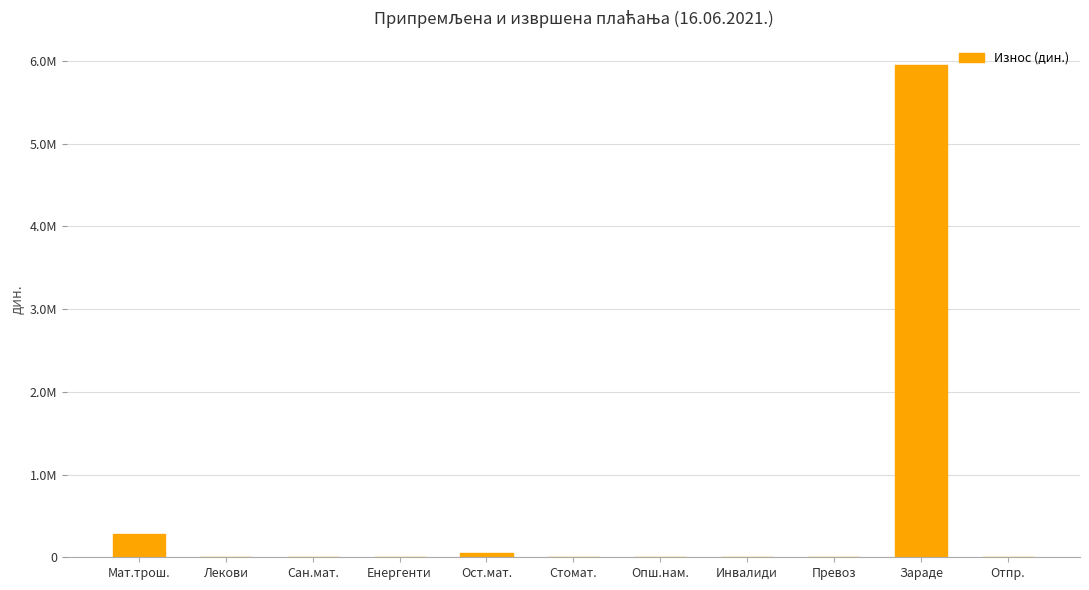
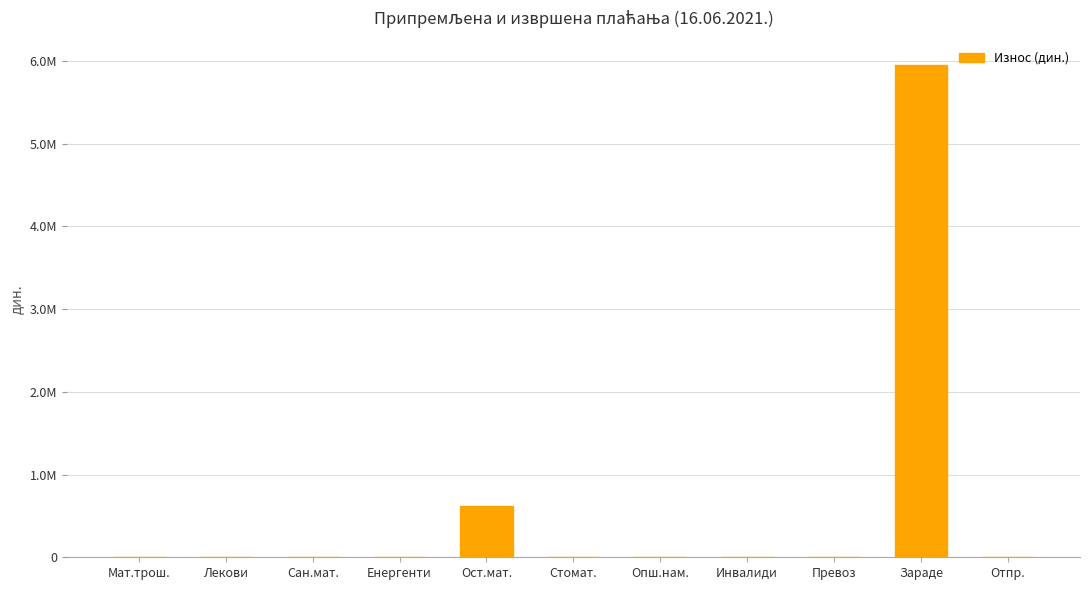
  {
-   "Мат.трош.": 300000,
+   "Мат.трош.": 0,
    "Лекови": 0,
    "Сан.мат.": 0,
    "Енергенти": 0,
-   "Ост.мат.": 100000,
+   "Ост.мат.": 600000,
    "Стомат.": 0,
    "Опш.нам.": 0,
    "Инвалиди": 0,
    "Превоз": 0,
    "Зараде": 5900000,
    "Отпр.": 0
  }
